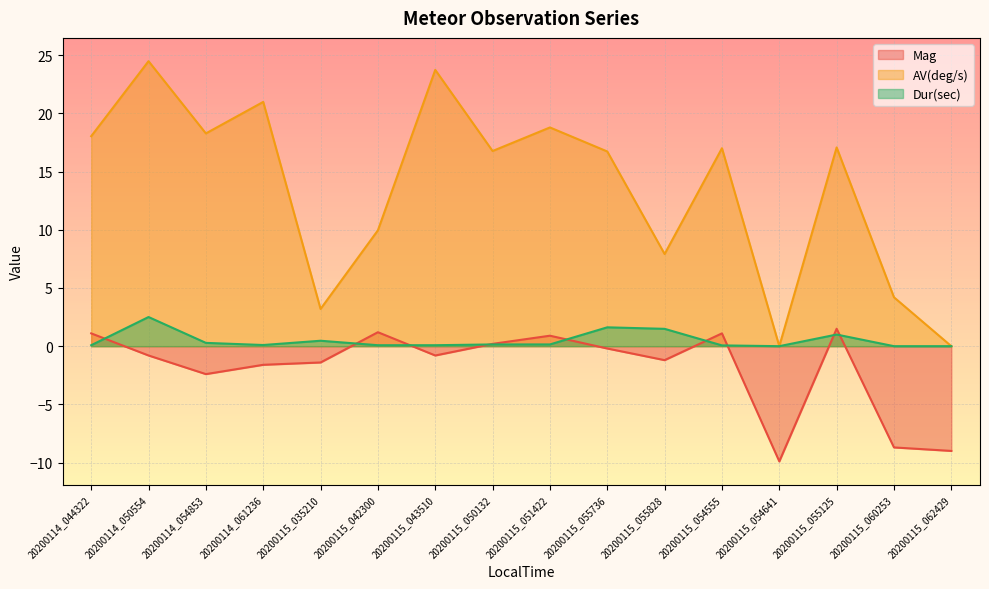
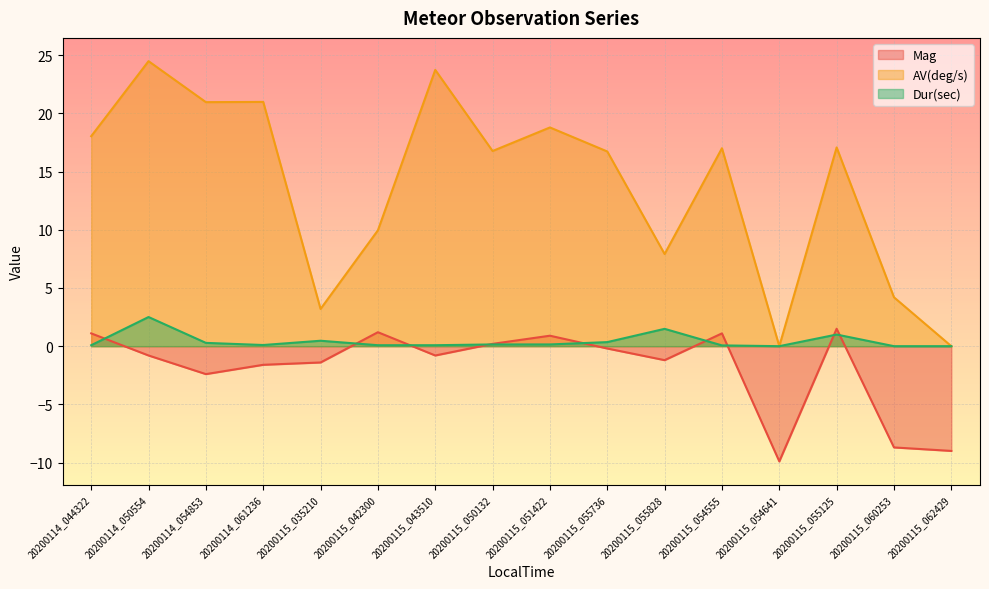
  {
    "AV(deg/s)": {
      "20200114_044322": 18.0,
      "20200114_050554": 24.5,
-     "20200114_054853": 18.3,
+     "20200114_054853": 21.0,
      "20200114_061236": 21.0,
      "20200115_035210": 3.2,
      "20200115_042300": 10.0,
      "20200115_043510": 23.7,
      "20200115_050132": 16.8,
      "20200115_051422": 18.8,
      "20200115_055736": 16.7,
      "20200115_055828": 7.9,
      "20200115_054555": 17.0,
      "20200115_055125": 17.1,
      "20200115_060253": 4.2
    },
    "Dur(sec)": {
      "20200114_044322": 0.1,
      "20200114_050554": 2.5,
      "20200114_054853": 0.3,
      "20200115_035210": 0.5,
      "20200115_042300": 0.1,
      "20200115_051422": 0.2,
-     "20200115_055736": 1.6,
+     "20200115_055736": 0.4,
      "20200115_055828": 1.5,
      "20200115_054555": 0.1,
      "20200115_055125": 1.0
    }
  }
